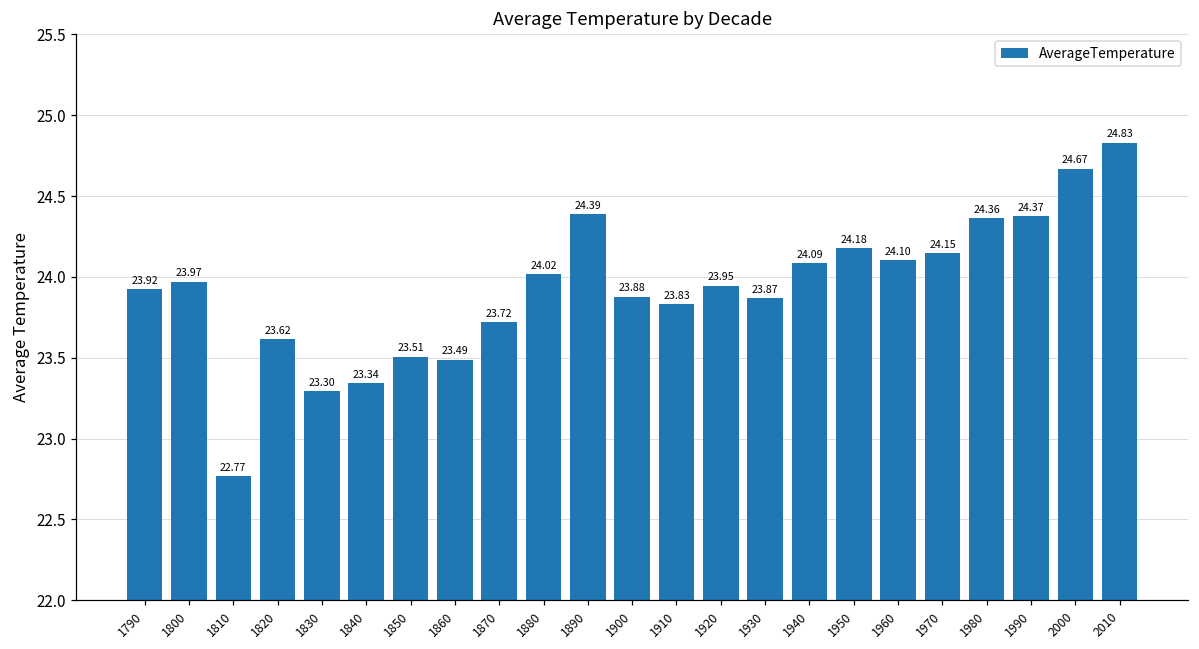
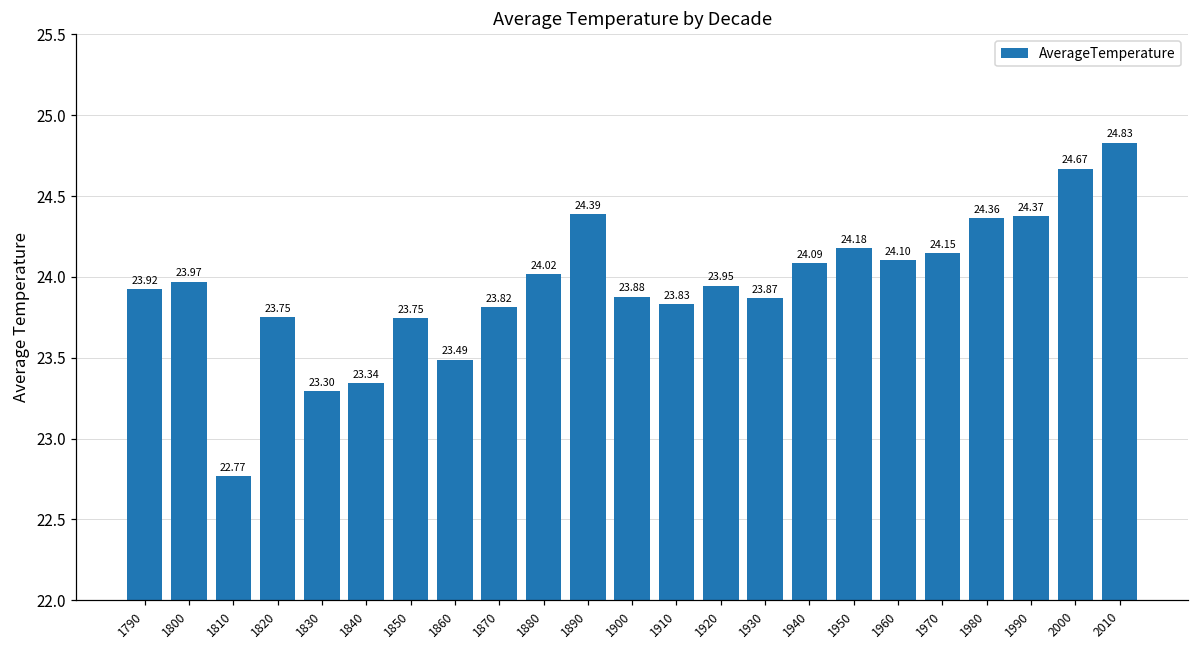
  {
    "1790": 23.92,
    "1800": 23.97,
    "1810": 22.77,
-   "1820": 23.62,
+   "1820": 23.75,
    "1830": 23.30,
    "1840": 23.34,
-   "1850": 23.51,
+   "1850": 23.75,
    "1860": 23.49,
-   "1870": 23.72,
+   "1870": 23.82,
    "1880": 24.02,
    "1890": 24.39,
    "1900": 23.88,
    "1910": 23.83,
    "1920": 23.95,
    "1930": 23.87,
    "1940": 24.09,
    "1950": 24.18,
    "1960": 24.10,
    "1970": 24.15,
    "1980": 24.36,
    "1990": 24.37,
    "2000": 24.67,
    "2010": 24.83
  }
